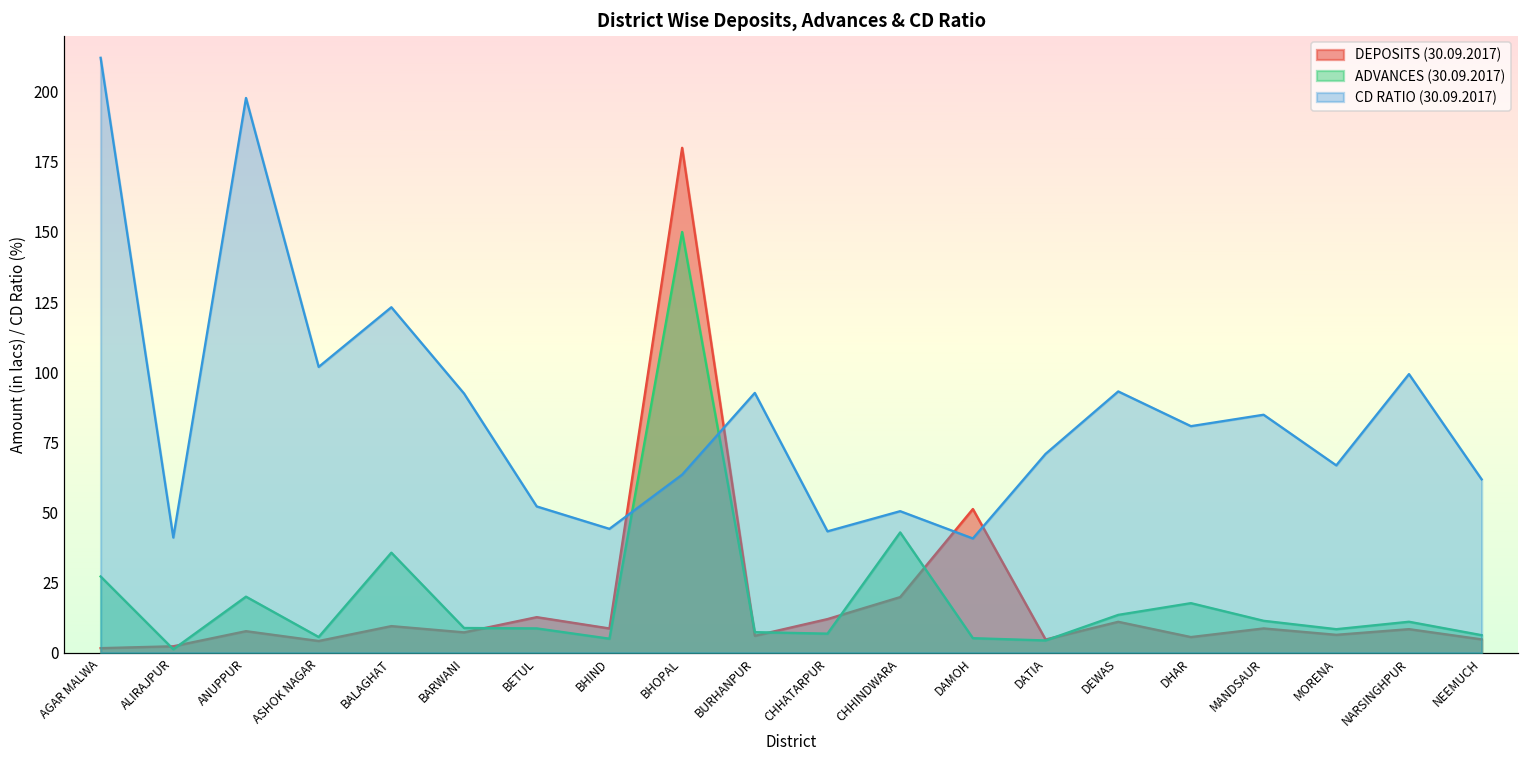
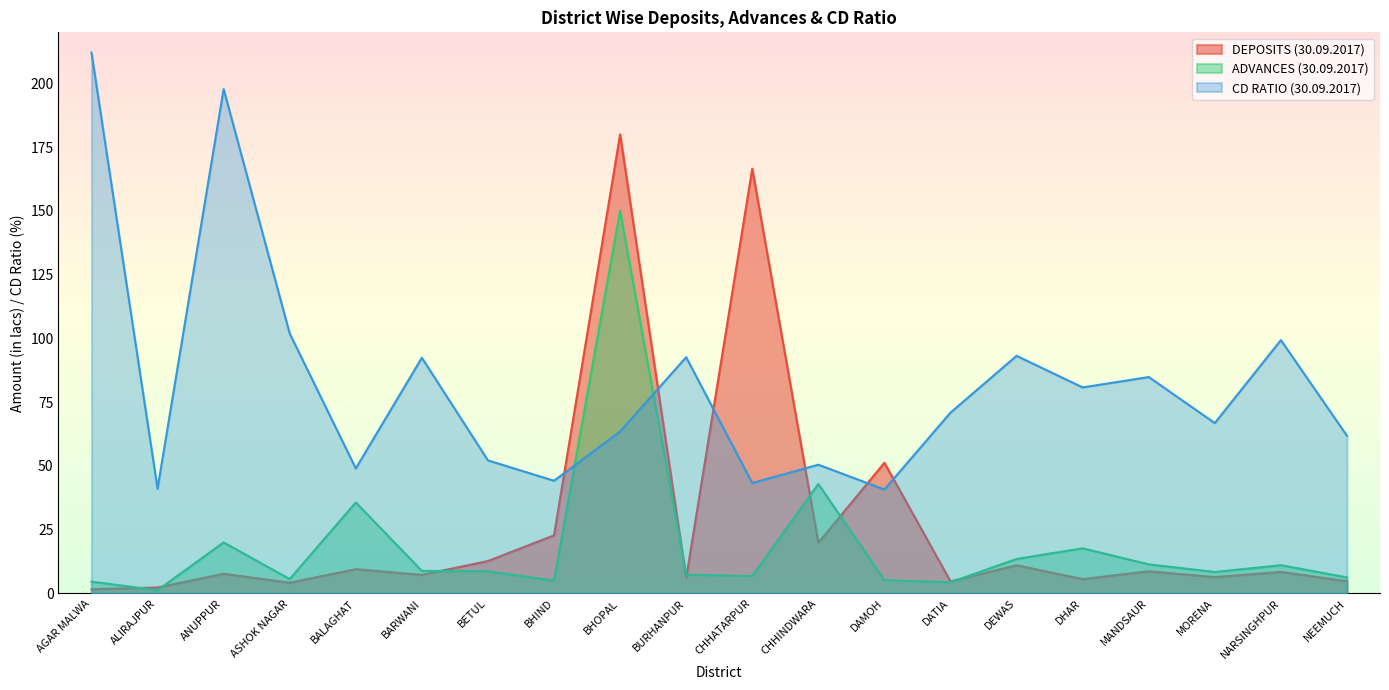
  {
    "DEPOSITS (30.09.2017)": {
      "AGAR MALWA": 2,
      "ALIRAJPUR": 2,
      "ANUPPUR": 8,
      "ASHOK NAGAR": 4,
      "BALAGHAT": 10,
      "BARWANI": 7,
      "BETUL": 13,
-     "BHIND": 9,
+     "BHIND": 23,
      "BHOPAL": 180,
      "BURHANPUR": 6,
-     "CHHATARPUR": 12,
+     "CHHATARPUR": 167,
      "CHHINDWARA": 20,
      "DAMOH": 51,
      "DEWAS": 11,
      "DHAR": 6,
      "MANDSAUR": 9,
      "MORENA": 6,
      "NARSINGHPUR": 8,
      "NEEMUCH": 5
    },
    "ADVANCES (30.09.2017)": {
-     "AGAR MALWA": 27,
+     "AGAR MALWA": 5,
      "ALIRAJPUR": 1,
      "ANUPPUR": 20,
      "ASHOK NAGAR": 6,
      "BALAGHAT": 36,
      "BARWANI": 9,
      "BETUL": 9,
      "BHIND": 5,
      "BHOPAL": 150,
      "BURHANPUR": 7,
      "CHHATARPUR": 7,
      "CHHINDWARA": 43,
      "DAMOH": 5,
      "DEWAS": 14,
      "DHAR": 18,
      "MANDSAUR": 11,
      "MORENA": 8,
      "NARSINGHPUR": 11,
      "NEEMUCH": 6
    },
    "CD RATIO (30.09.2017)": {
      "AGAR MALWA": 212,
      "ALIRAJPUR": 41,
      "ANUPPUR": 198,
      "ASHOK NAGAR": 102,
-     "BALAGHAT": 123,
+     "BALAGHAT": 49,
      "BARWANI": 92,
      "BETUL": 52,
      "BHIND": 44,
      "BHOPAL": 63,
      "BURHANPUR": 93,
      "CHHATARPUR": 43,
      "CHHINDWARA": 50,
      "DAMOH": 41,
      "DATIA": 71,
      "DEWAS": 93,
      "DHAR": 81,
      "MANDSAUR": 85,
      "MORENA": 67,
      "NARSINGHPUR": 99,
      "NEEMUCH": 62
    }
  }
